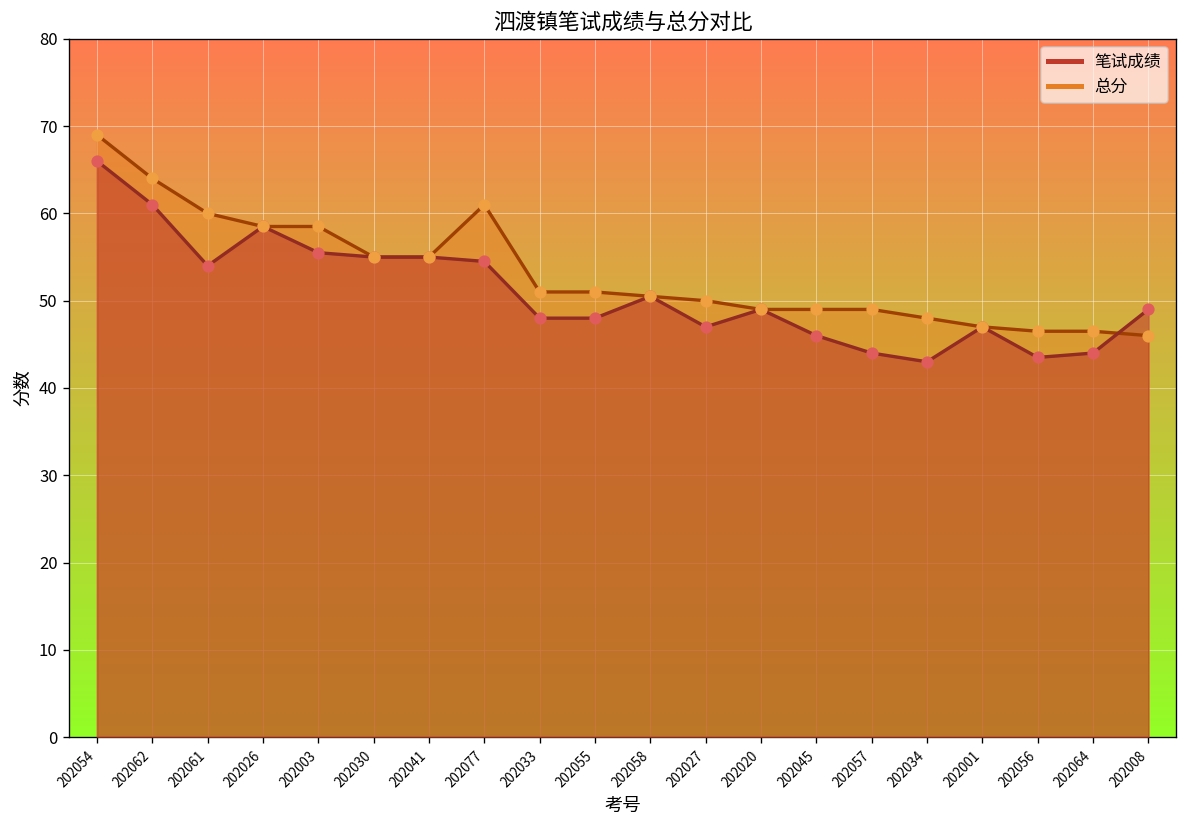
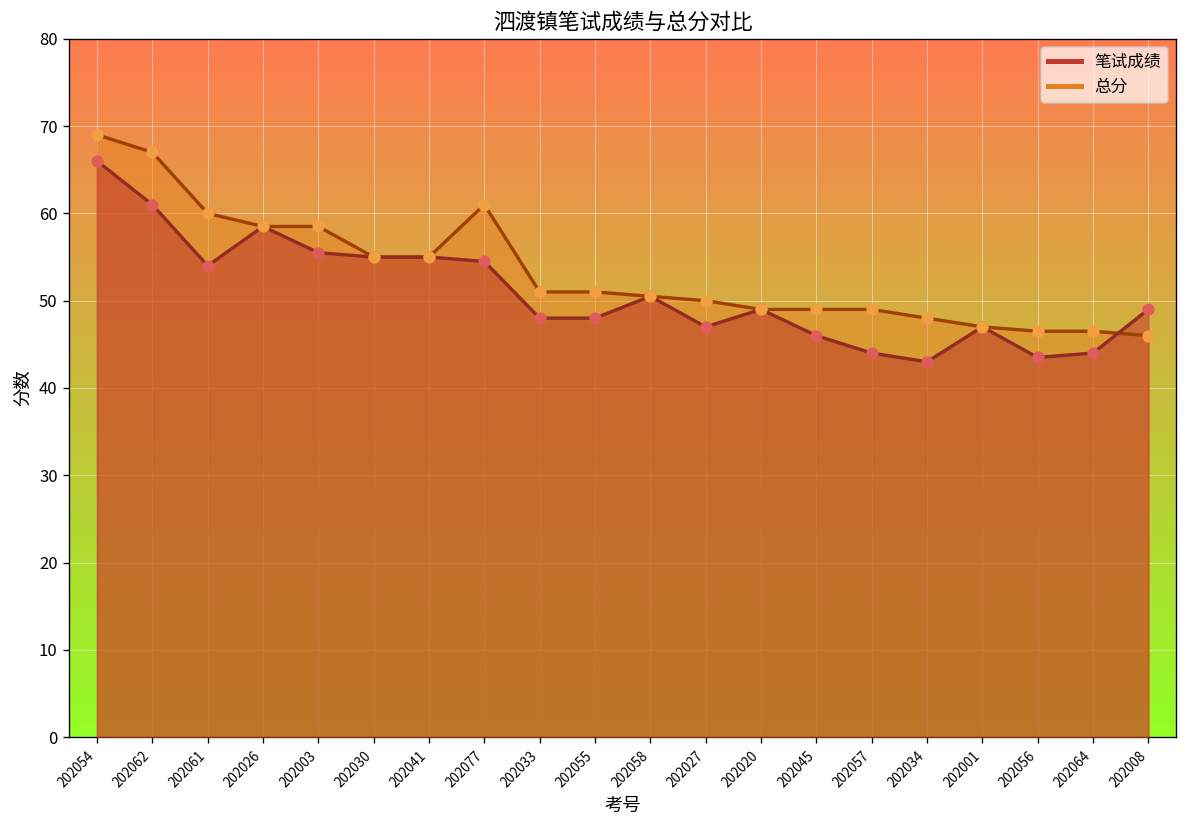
  {
    "笔试成绩": {
      "202054": 66,
      "202062": 61,
      "202061": 54,
      "202003": 56,
      "202077": 55,
      "202033": 48,
      "202055": 48,
      "202027": 47,
      "202045": 46,
      "202057": 44,
      "202034": 43,
      "202056": 44,
      "202064": 44,
      "202008": 49
    },
    "总分": {
      "202054": 69,
-     "202062": 64,
+     "202062": 67,
      "202061": 60,
      "202003": 59,
      "202077": 61,
      "202033": 51,
      "202055": 51,
      "202027": 50,
      "202045": 49,
      "202057": 49,
      "202034": 48,
      "202056": 47,
      "202064": 47,
      "202008": 46
    }
  }
